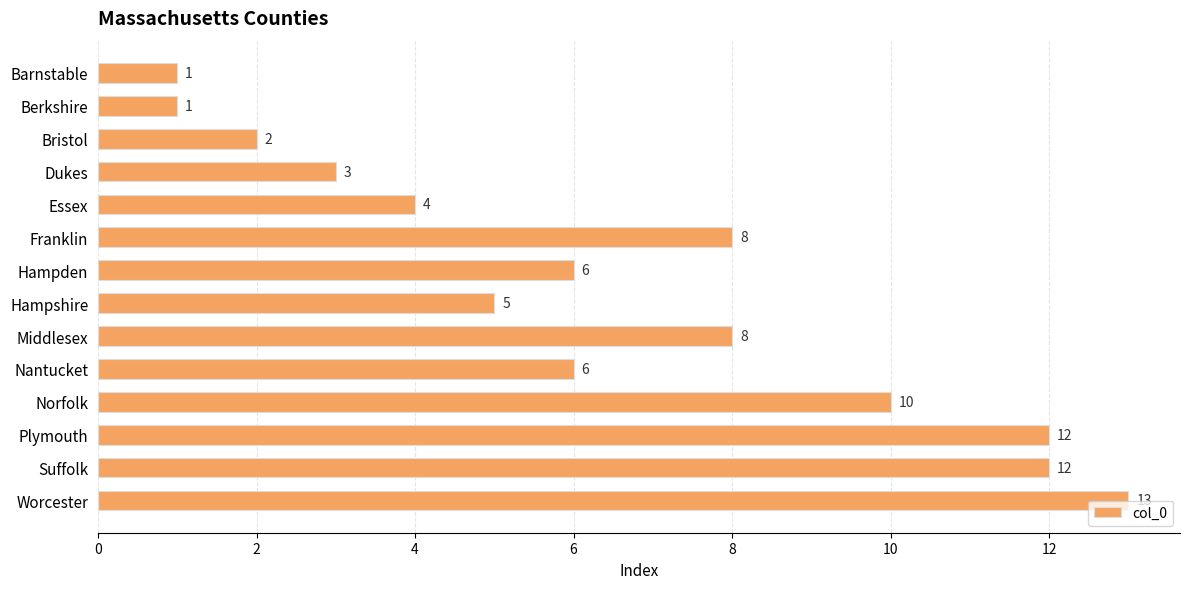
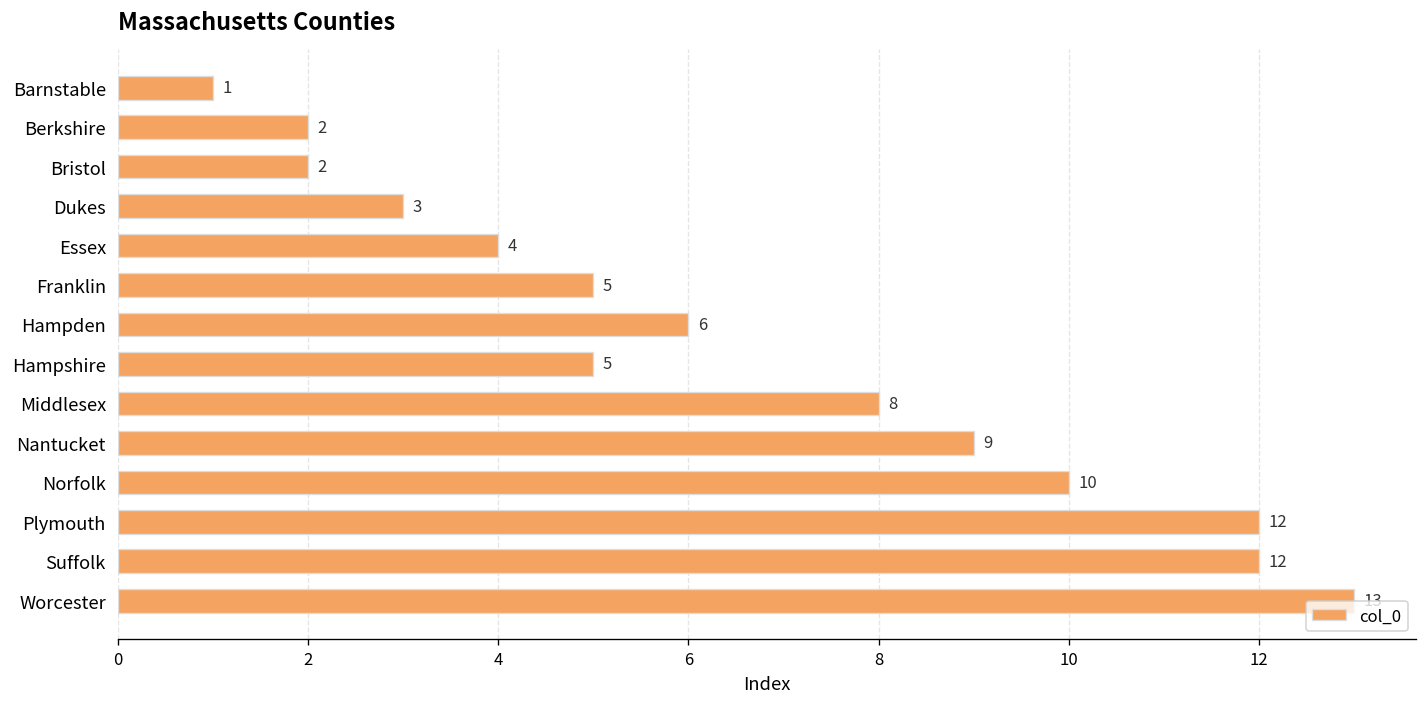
  {
    "Barnstable": 1,
-   "Berkshire": 1,
+   "Berkshire": 2,
    "Bristol": 2,
    "Dukes": 3,
    "Essex": 4,
-   "Franklin": 8,
+   "Franklin": 5,
    "Hampden": 6,
    "Hampshire": 5,
    "Middlesex": 8,
-   "Nantucket": 6,
+   "Nantucket": 9,
    "Norfolk": 10,
    "Plymouth": 12,
    "Suffolk": 12
  }
